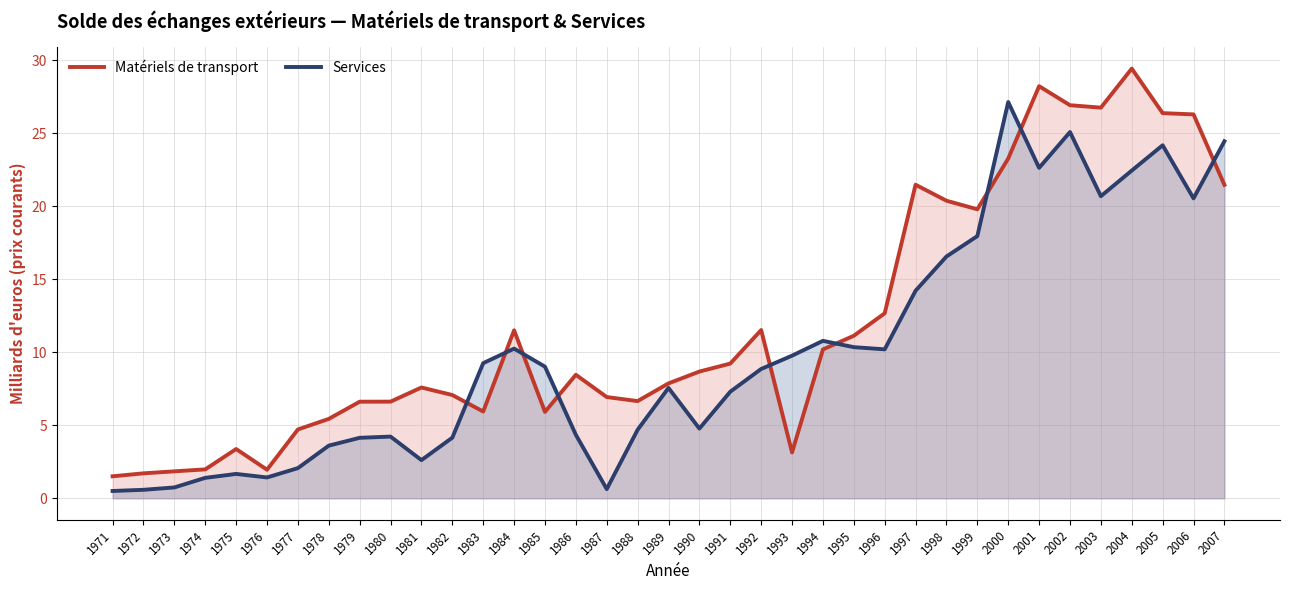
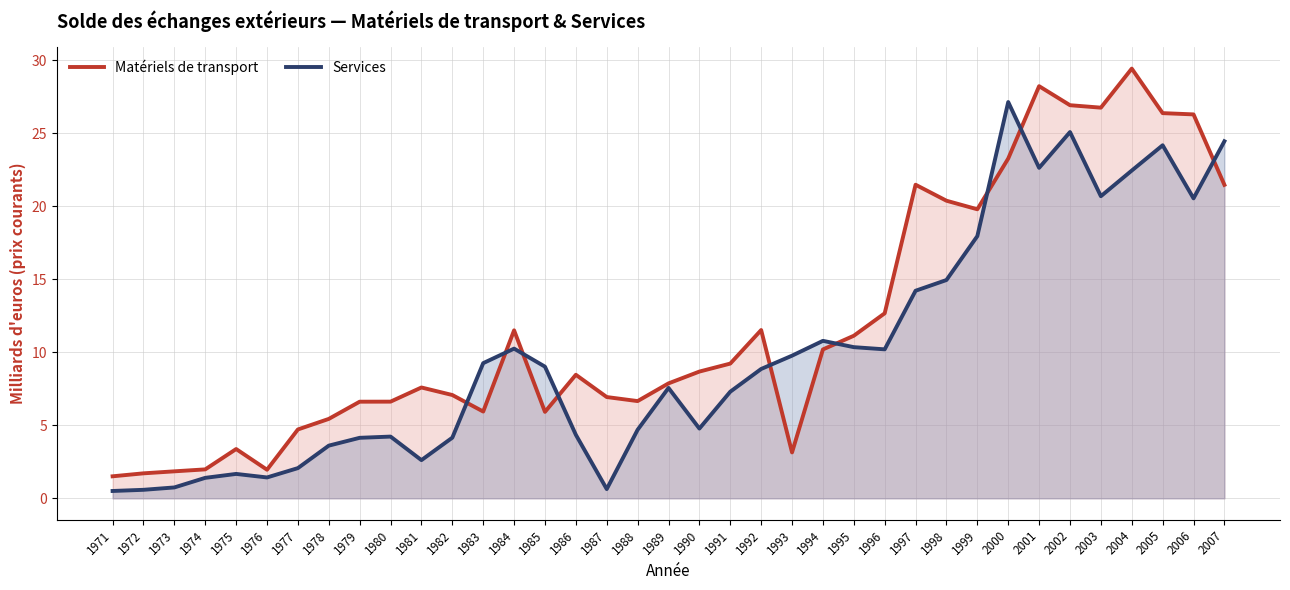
  {
    "Matériels de transport": {
      "1971": 1.5,
      "1972": 1.7,
      "1973": 1.8,
      "1974": 2.0,
      "1975": 3.4,
      "1976": 2.0,
      "1977": 4.7,
      "1978": 5.4,
      "1979": 6.6,
      "1980": 6.6,
      "1981": 7.6,
      "1982": 7.1,
      "1983": 5.9,
      "1984": 11.5,
      "1985": 5.9,
      "1986": 8.5,
      "1987": 6.9,
      "1988": 6.7,
      "1989": 7.9,
      "1990": 8.7,
      "1991": 9.2,
      "1992": 11.5,
      "1993": 3.1,
      "1994": 10.2,
      "1995": 11.1,
      "1996": 12.7,
      "1997": 21.5,
      "1998": 20.4,
      "1999": 19.8,
      "2000": 23.3,
      "2001": 28.2,
      "2002": 26.9,
      "2003": 26.8,
      "2004": 29.4,
      "2005": 26.4,
      "2006": 26.3,
      "2007": 21.5
    },
    "Services": {
      "1971": 0.5,
      "1972": 0.6,
      "1973": 0.7,
      "1974": 1.4,
      "1975": 1.7,
      "1976": 1.4,
      "1977": 2.1,
      "1978": 3.6,
      "1979": 4.1,
      "1980": 4.2,
      "1981": 2.6,
      "1982": 4.2,
      "1983": 9.3,
      "1984": 10.3,
      "1985": 9.0,
      "1986": 4.4,
      "1987": 0.6,
      "1988": 4.7,
      "1989": 7.6,
      "1990": 4.8,
      "1991": 7.3,
      "1992": 8.9,
      "1993": 9.8,
      "1994": 10.8,
      "1995": 10.4,
      "1996": 10.2,
      "1997": 14.2,
-     "1998": 16.6,
+     "1998": 15.0,
      "1999": 18.0,
      "2000": 27.2,
      "2001": 22.6,
      "2002": 25.1,
      "2003": 20.7,
      "2004": 22.5,
      "2005": 24.2,
      "2006": 20.6,
      "2007": 24.5
    }
  }
